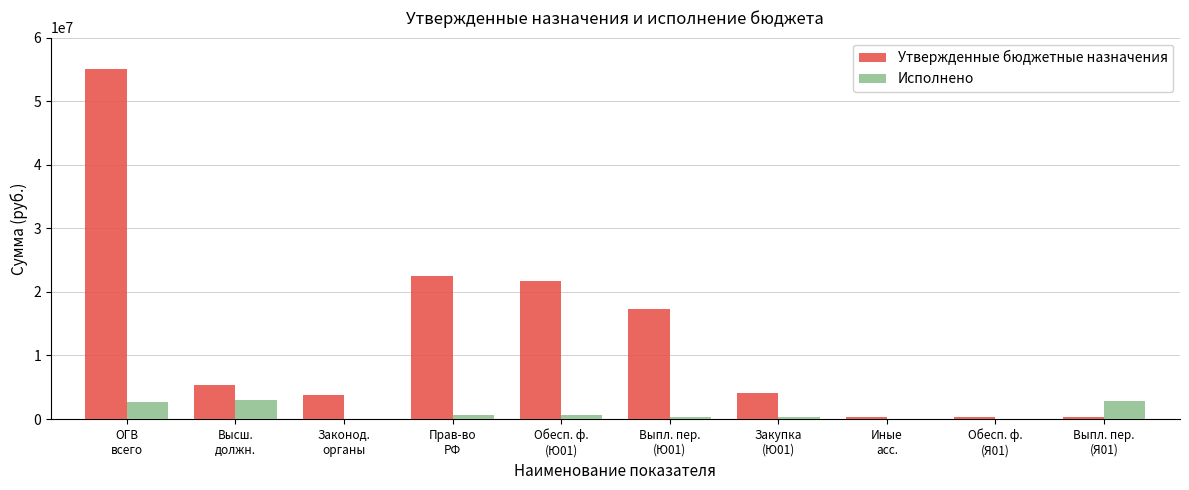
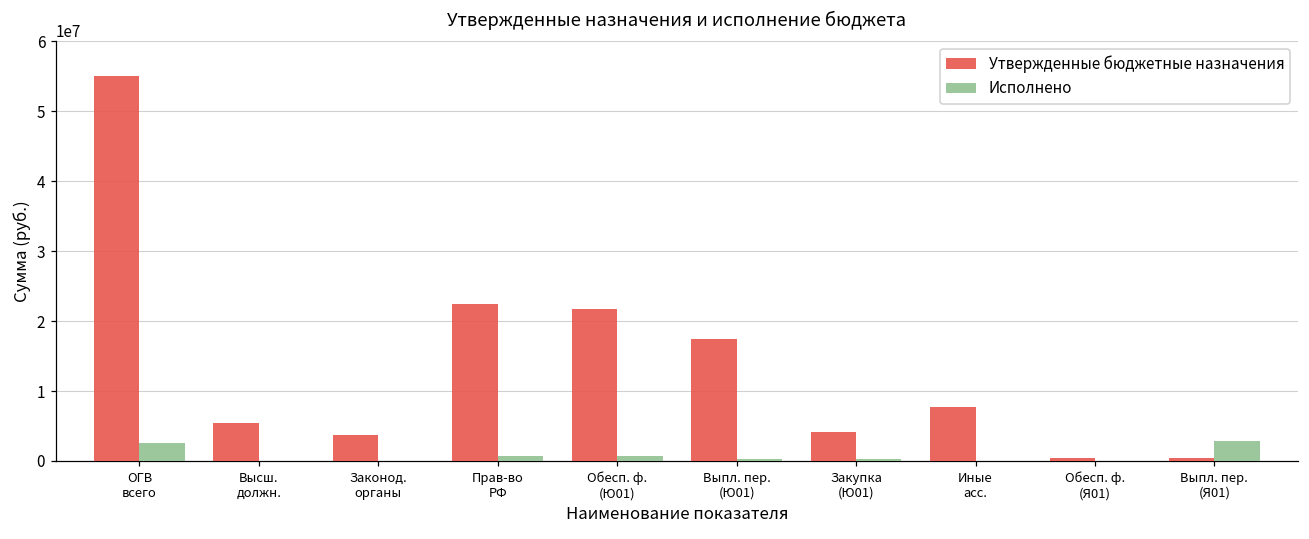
  {
    "Утвержденные бюджетные назначения": {
      "ОГВ всего": 55000000,
      "Высш. должн.": 5000000,
      "Законод. органы": 4000000,
      "Прав-во РФ": 22000000,
      "Обесп. ф. (Ю01)": 22000000,
      "Выпл. пер. (Ю01)": 17000000,
      "Закупка (Ю01)": 4000000,
-     "Иные асс.": 0
+     "Иные асс.": 8000000
    },
    "Исполнено": {
      "ОГВ всего": 3000000,
-     "Высш. должн.": 3000000,
+     "Высш. должн.": 0,
      "Прав-во РФ": 1000000,
      "Обесп. ф. (Ю01)": 1000000,
      "Выпл. пер. (Я01)": 3000000
    }
  }
